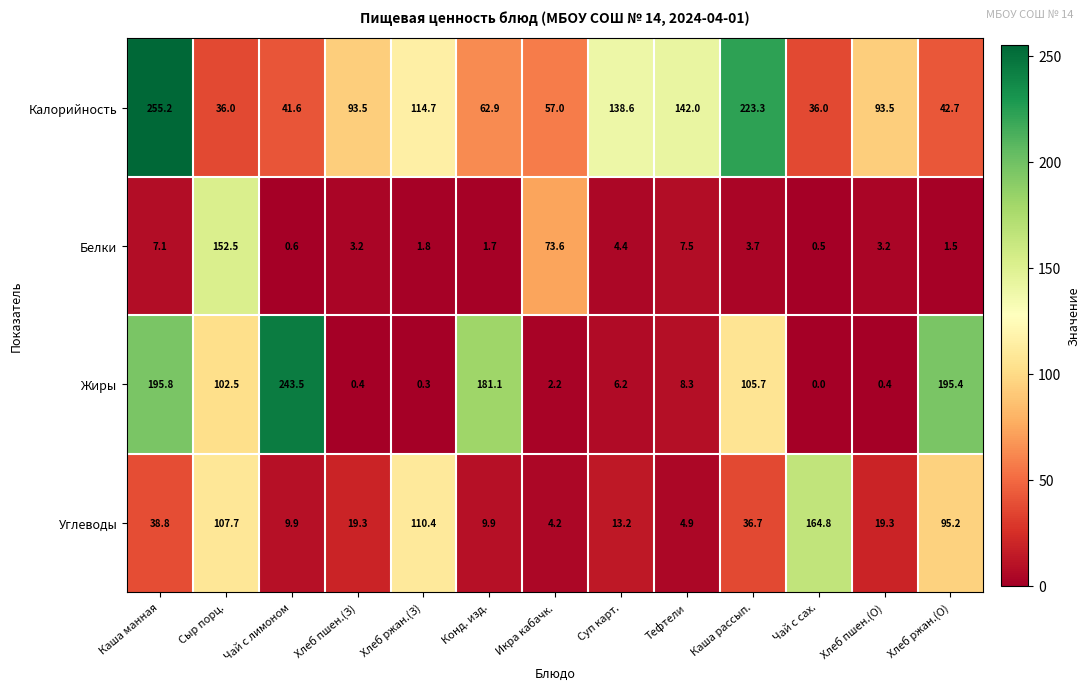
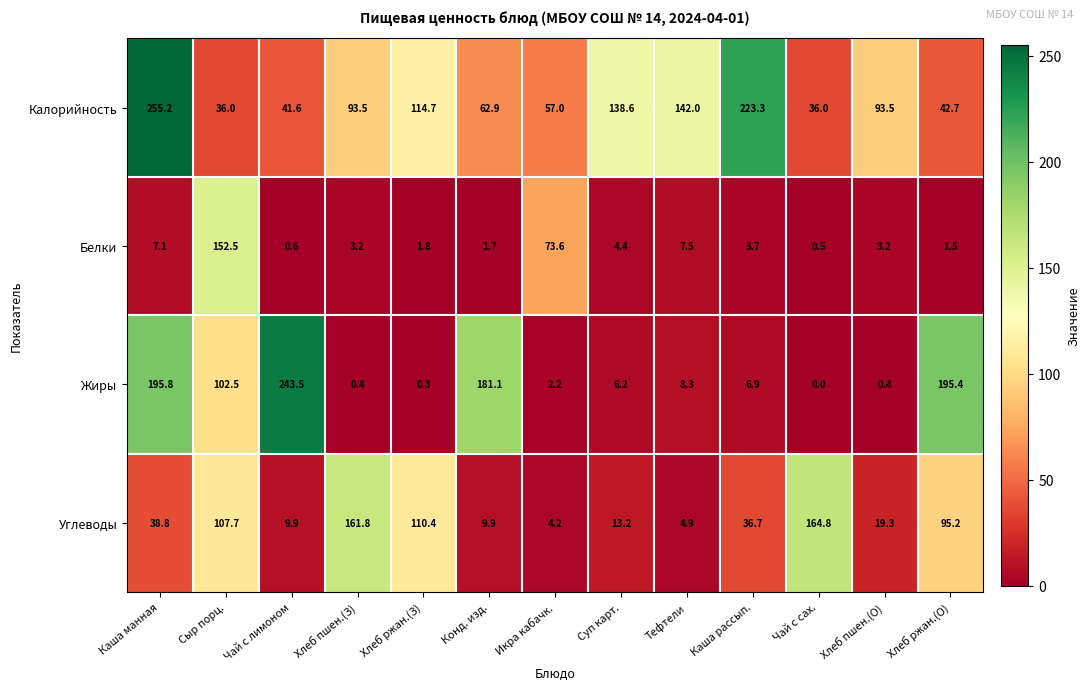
  {
    "Калорийность": {
      "Каша манная": 255.2,
      "Сыр порц.": 36.0,
      "Чай с лимоном": 41.6,
      "Хлеб пшен.(З)": 93.5,
      "Хлеб ржан.(З)": 114.7,
      "Конд. изд.": 62.9,
      "Икра кабачк.": 57.0,
      "Суп карт.": 138.6,
      "Тефтели": 142.0,
      "Каша рассып.": 223.3,
      "Чай с сах.": 36.0,
      "Хлеб пшен.(О)": 93.5,
      "Хлеб ржан.(О)": 42.7
    },
    "Белки": {
      "Каша манная": 7.1,
      "Сыр порц.": 152.5,
      "Чай с лимоном": 0.6,
      "Хлеб пшен.(З)": 3.2,
      "Хлеб ржан.(З)": 1.8,
      "Конд. изд.": 1.7,
      "Икра кабачк.": 73.6,
      "Суп карт.": 4.4,
      "Тефтели": 7.5,
      "Каша рассып.": 3.7,
      "Чай с сах.": 0.5,
      "Хлеб пшен.(О)": 3.2,
      "Хлеб ржан.(О)": 1.5
    },
    "Жиры": {
      "Каша манная": 195.8,
      "Сыр порц.": 102.5,
      "Чай с лимоном": 243.5,
      "Хлеб пшен.(З)": 0.4,
      "Хлеб ржан.(З)": 0.3,
      "Конд. изд.": 181.1,
      "Икра кабачк.": 2.2,
      "Суп карт.": 6.2,
      "Тефтели": 8.3,
-     "Каша рассып.": 105.7,
+     "Каша рассып.": 6.9,
      "Чай с сах.": 0.0,
      "Хлеб пшен.(О)": 0.4,
      "Хлеб ржан.(О)": 195.4
    },
    "Углеводы": {
      "Каша манная": 38.8,
      "Сыр порц.": 107.7,
      "Чай с лимоном": 9.9,
-     "Хлеб пшен.(З)": 19.3,
+     "Хлеб пшен.(З)": 161.8,
      "Хлеб ржан.(З)": 110.4,
      "Конд. изд.": 9.9,
      "Икра кабачк.": 4.2,
      "Суп карт.": 13.2,
      "Тефтели": 4.9,
      "Каша рассып.": 36.7,
      "Чай с сах.": 164.8,
      "Хлеб пшен.(О)": 19.3,
      "Хлеб ржан.(О)": 95.2
    }
  }
